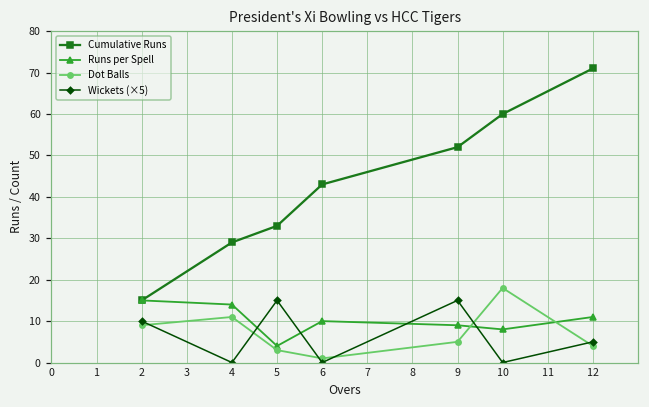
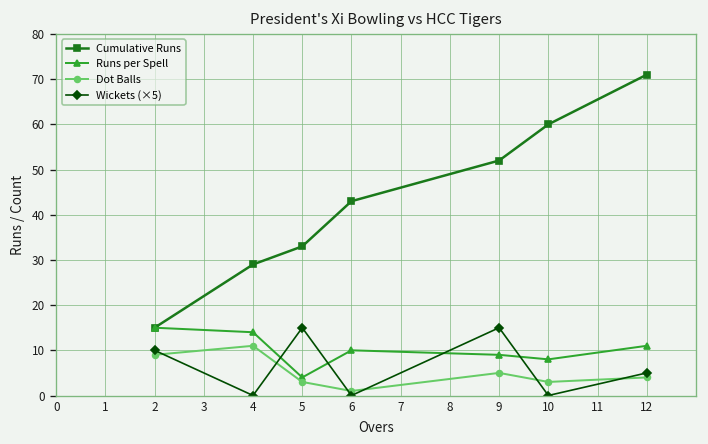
  {
    "Dot Balls": {
      "2": 9,
      "4": 11,
      "5": 3,
      "6": 1,
      "9": 5,
-     "10": 18,
+     "10": 3,
      "12": 4
    }
  }
